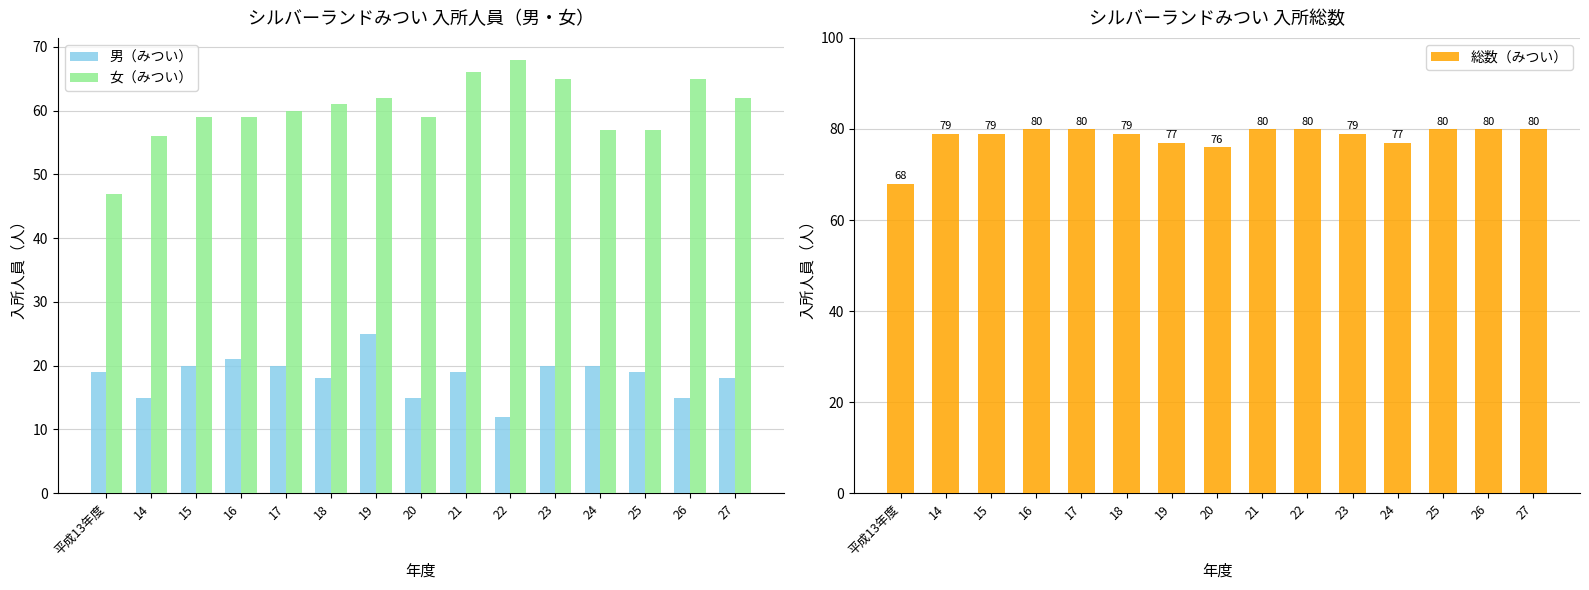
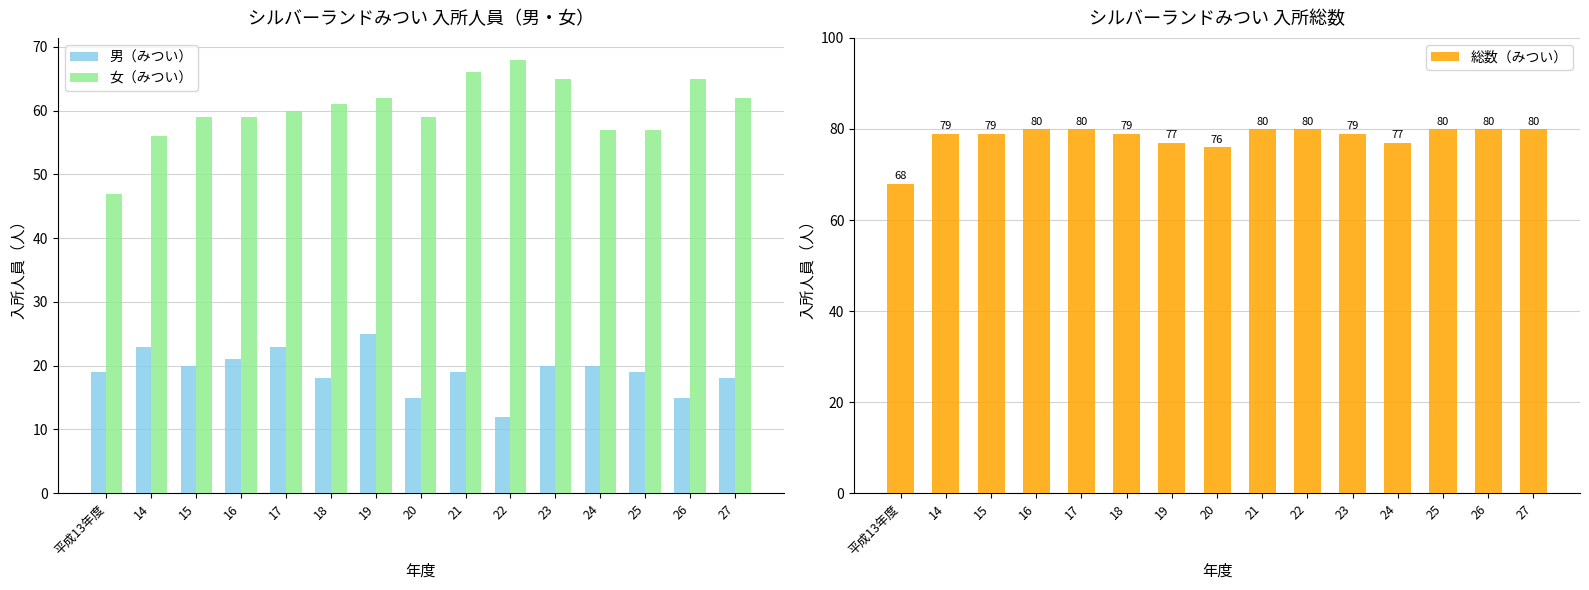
  {
    "シルバーランドみつい 入所人員（男・女）": {
      "男（みつい）": {
        "平成13年度": 19,
-       "14": 15,
+       "14": 23,
        "15": 20,
        "16": 21,
-       "17": 20,
+       "17": 23,
        "18": 18,
        "19": 25,
        "20": 15,
        "21": 19,
        "22": 12,
        "23": 20,
        "24": 20,
        "25": 19,
        "26": 15,
        "27": 18
      },
      "女（みつい）": {
        "平成13年度": 47,
        "14": 56,
        "15": 59,
        "16": 59,
        "17": 60,
        "18": 61,
        "19": 62,
        "20": 59,
        "21": 66,
        "22": 68,
        "23": 65,
        "24": 57,
        "25": 57,
        "26": 65,
        "27": 62
      }
    },
    "シルバーランドみつい 入所総数": {
      "平成13年度": 68,
      "14": 79,
      "15": 79,
      "16": 80,
      "17": 80,
      "18": 79,
      "19": 77,
      "20": 76,
      "21": 80,
      "22": 80,
      "23": 79,
      "24": 77,
      "25": 80,
      "26": 80,
      "27": 80
    }
  }
